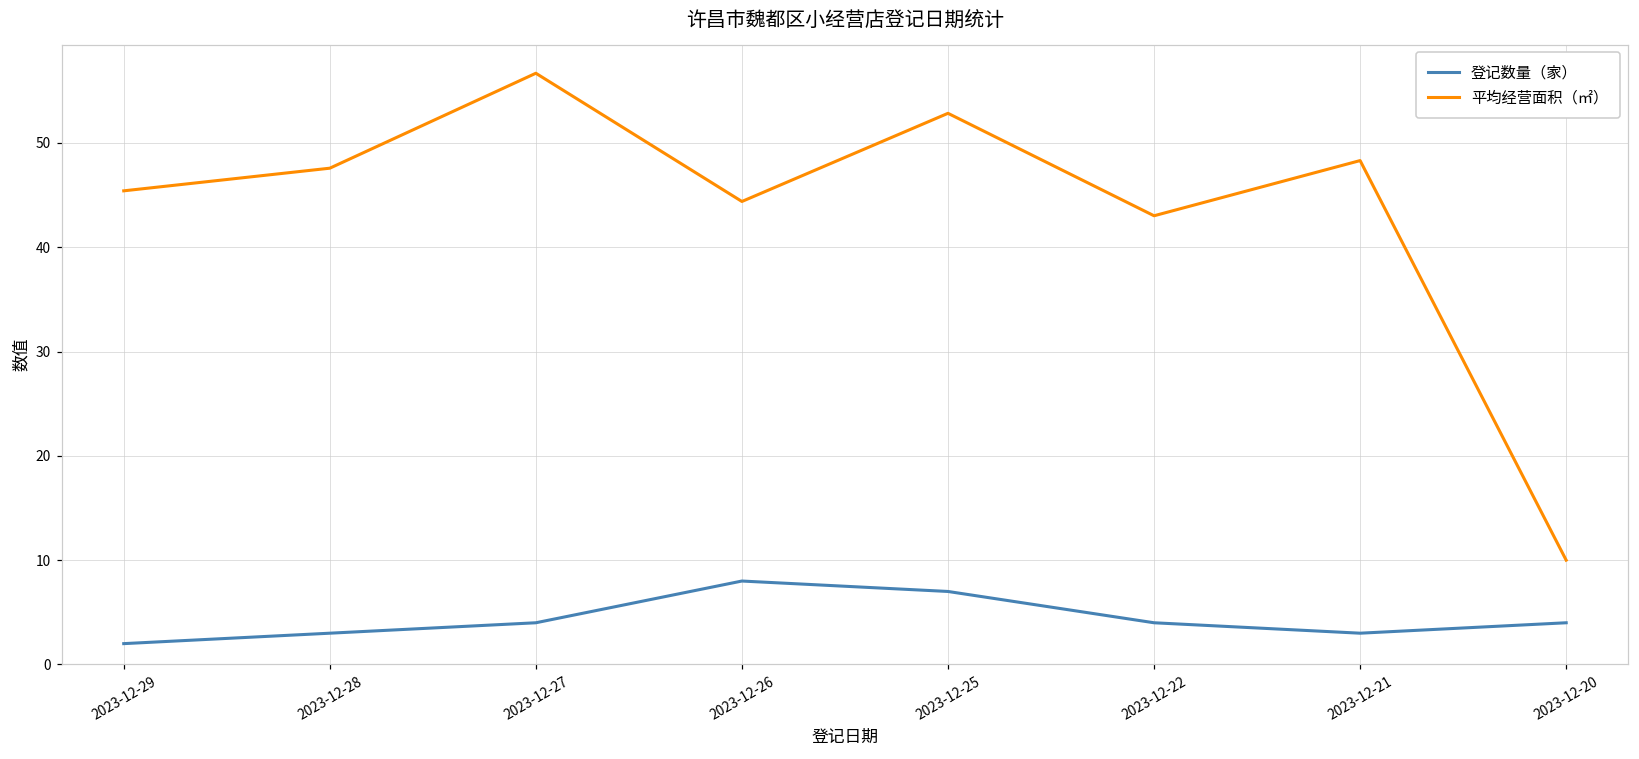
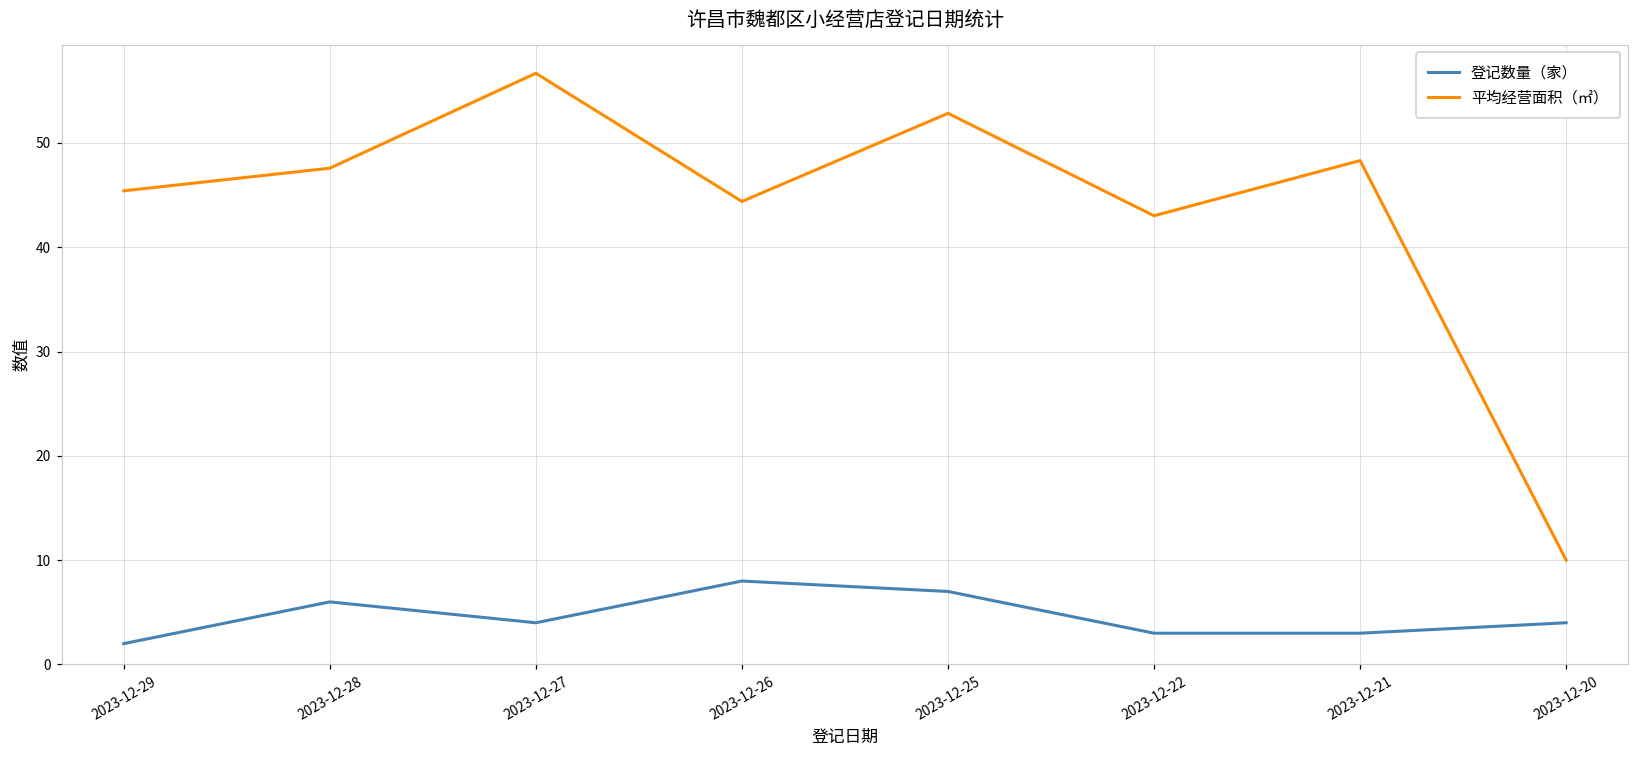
  {
    "登记数量（家）": {
      "2023-12-29": 2,
-     "2023-12-28": 3,
+     "2023-12-28": 6,
      "2023-12-27": 4,
      "2023-12-26": 8,
      "2023-12-25": 7,
-     "2023-12-22": 4,
+     "2023-12-22": 3,
      "2023-12-21": 3,
      "2023-12-20": 4
    },
    "平均经营面积（㎡）": {
      "2023-12-29": 45,
      "2023-12-28": 48,
      "2023-12-27": 57,
      "2023-12-26": 44,
      "2023-12-25": 53,
      "2023-12-22": 43,
      "2023-12-21": 48,
      "2023-12-20": 10
    }
  }
